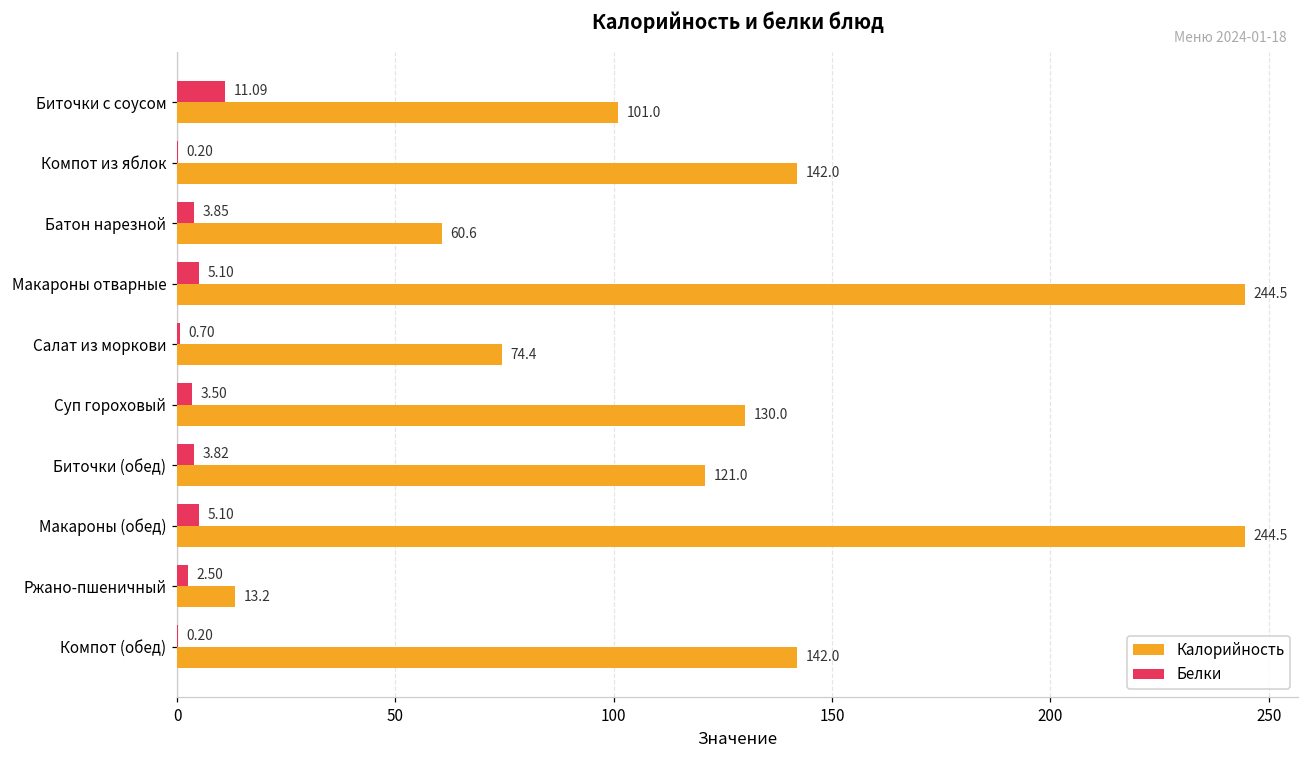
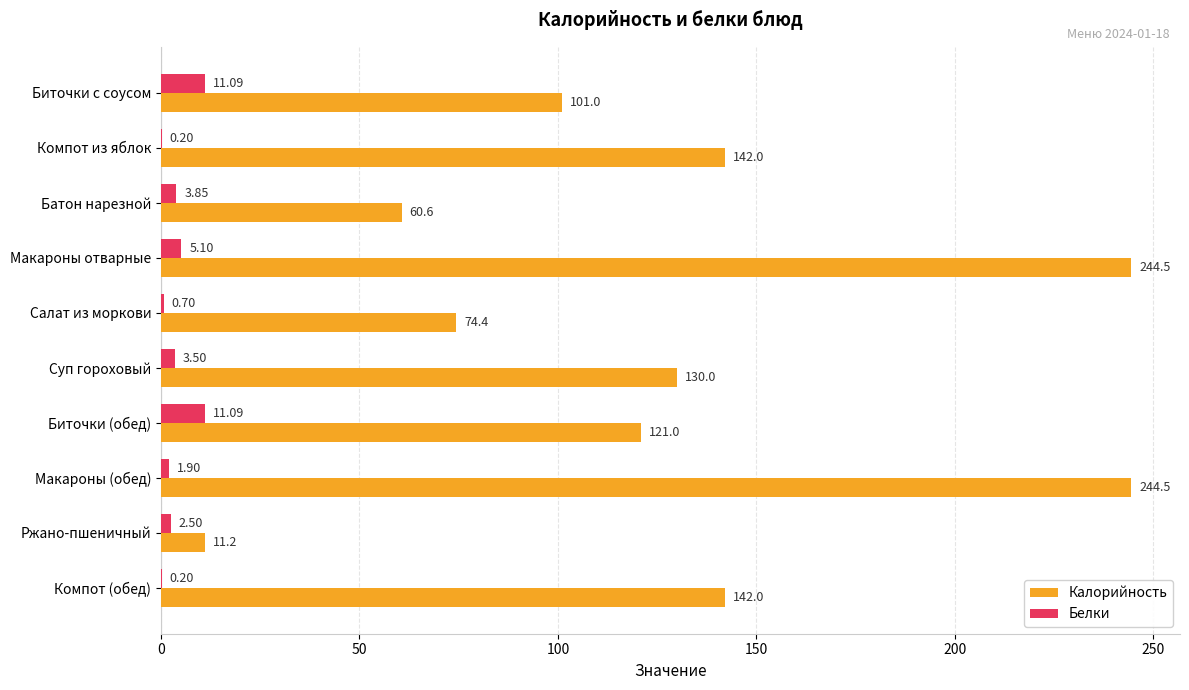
  {
    "Калорийность": {
      "Биточки с соусом": 101.0,
      "Компот из яблок": 142.0,
      "Батон нарезной": 60.6,
      "Макароны отварные": 244.5,
      "Салат из моркови": 74.4,
      "Суп гороховый": 130.0,
      "Биточки (обед)": 121.0,
      "Макароны (обед)": 244.5,
-     "Ржано-пшеничный": 13.2,
+     "Ржано-пшеничный": 11.2,
      "Компот (обед)": 142.0
    },
    "Белки": {
      "Биточки с соусом": 11.09,
      "Компот из яблок": 0.20,
      "Батон нарезной": 3.85,
      "Макароны отварные": 5.10,
      "Салат из моркови": 0.70,
      "Суп гороховый": 3.50,
-     "Биточки (обед)": 3.82,
-     "Макароны (обед)": 5.10,
+     "Биточки (обед)": 11.09,
+     "Макароны (обед)": 1.90,
      "Ржано-пшеничный": 2.50,
      "Компот (обед)": 0.20
    }
  }
